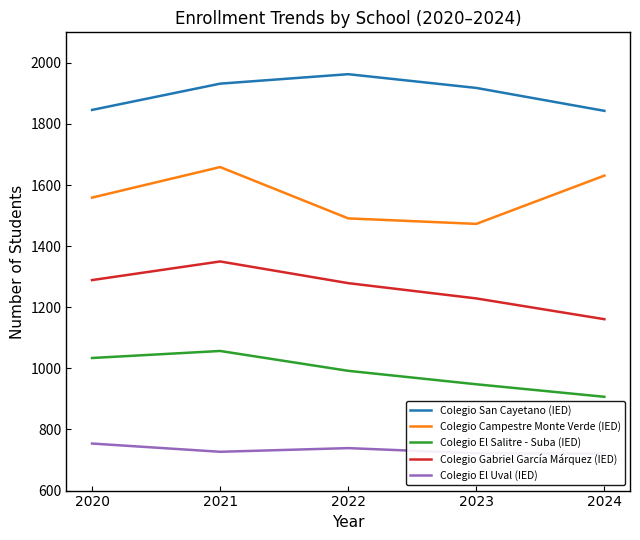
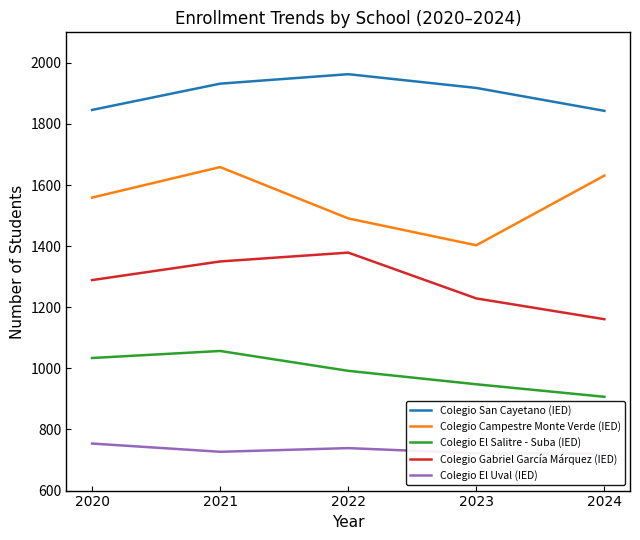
  {
    "Colegio San Cayetano (IED)": {
      "2020": 1850,
      "2021": 1930,
      "2022": 1960,
      "2023": 1920,
      "2024": 1840
    },
    "Colegio Campestre Monte Verde (IED)": {
      "2020": 1560,
      "2021": 1660,
      "2022": 1490,
-     "2023": 1470,
+     "2023": 1400,
      "2024": 1630
    },
    "Colegio El Salitre - Suba (IED)": {
      "2020": 1030,
      "2021": 1060,
      "2022": 990,
      "2023": 950,
      "2024": 910
    },
    "Colegio Gabriel García Márquez (IED)": {
      "2020": 1290,
      "2021": 1350,
-     "2022": 1280,
+     "2022": 1380,
      "2023": 1230,
      "2024": 1160
    },
    "Colegio El Uval (IED)": {
      "2020": 750,
      "2021": 730,
      "2022": 740
    }
  }
